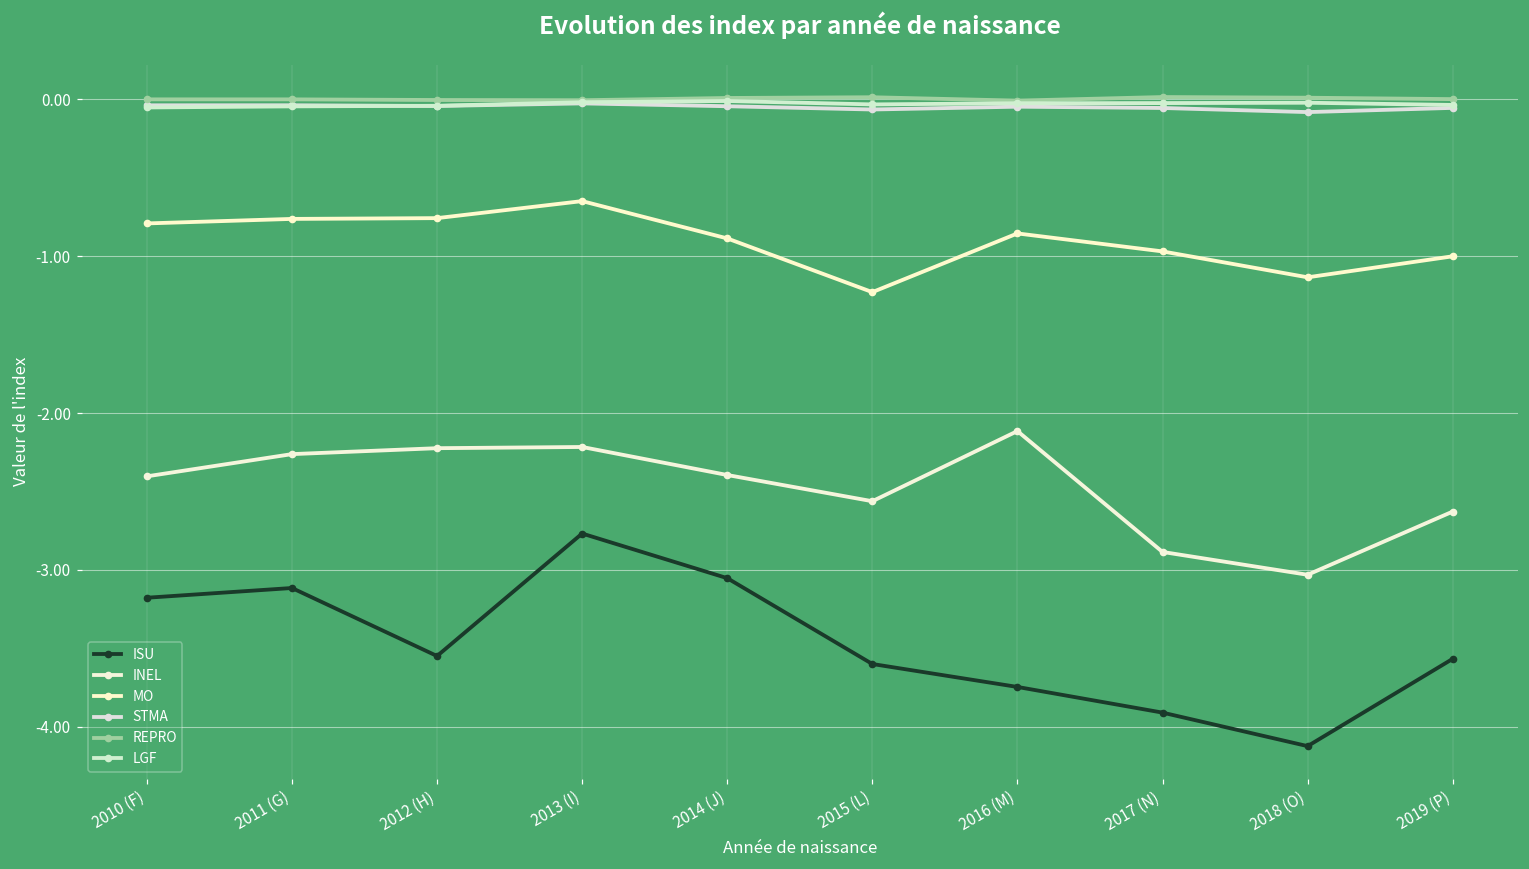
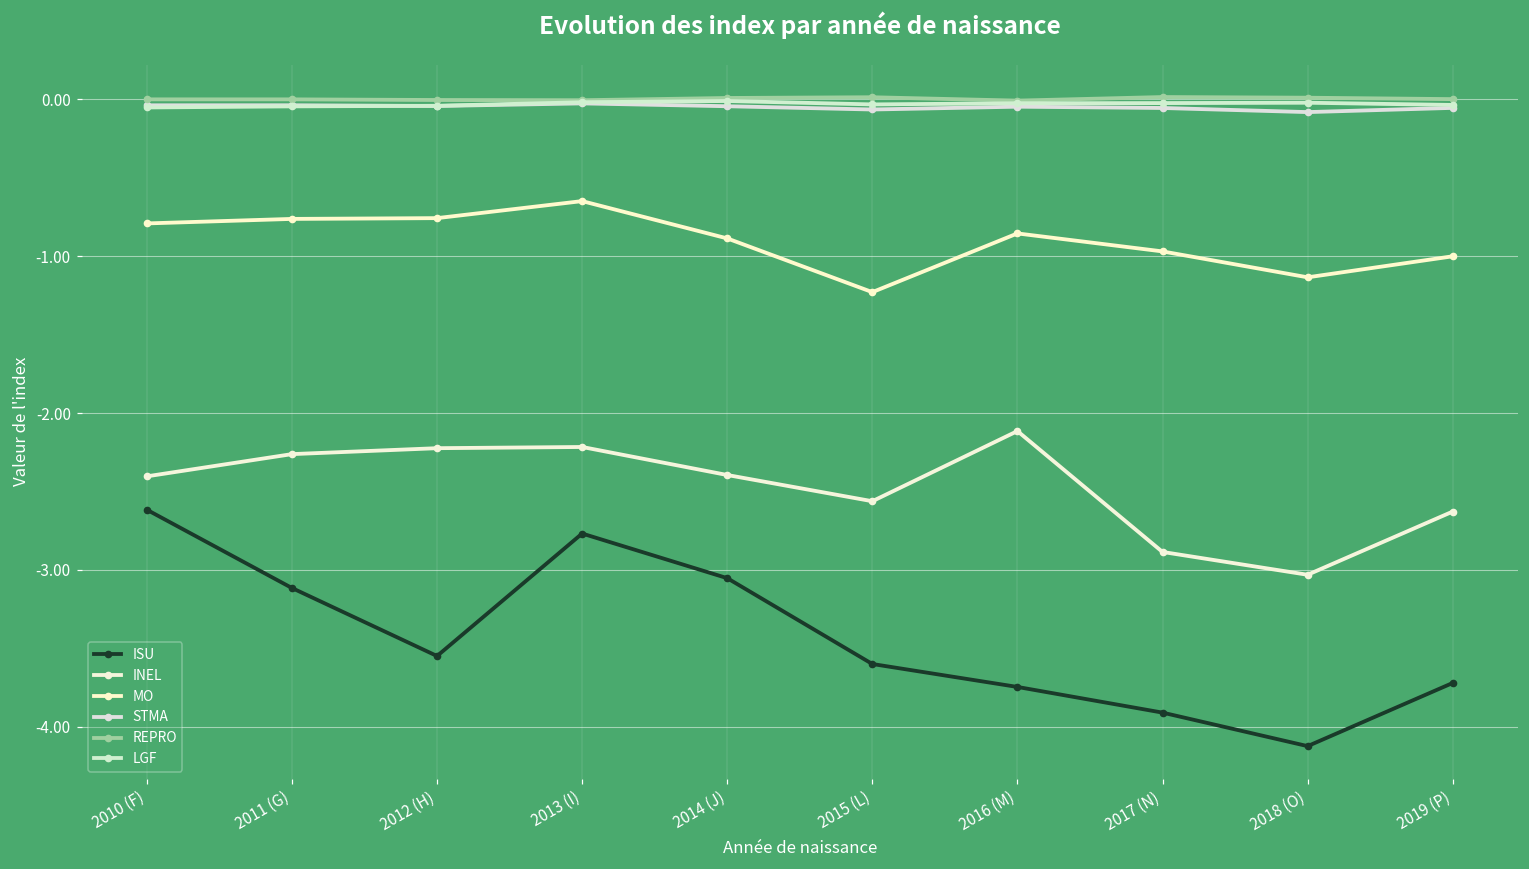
  {
    "ISU": {
-     "2010 (F)": -3.18,
+     "2010 (F)": -2.62,
      "2011 (G)": -3.12,
      "2012 (H)": -3.55,
      "2013 (I)": -2.77,
      "2014 (J)": -3.05,
      "2015 (L)": -3.60,
      "2016 (M)": -3.75,
      "2017 (N)": -3.91,
      "2018 (O)": -4.12,
-     "2019 (P)": -3.57
+     "2019 (P)": -3.72
    },
    "REPRO": {
      "2010 (F)": 0.00,
      "2011 (G)": 0.00,
      "2012 (H)": 0.00,
      "2014 (J)": 0.01,
      "2015 (L)": 0.01,
      "2017 (N)": 0.02,
      "2018 (O)": 0.01,
      "2019 (P)": 0.00
    }
  }
